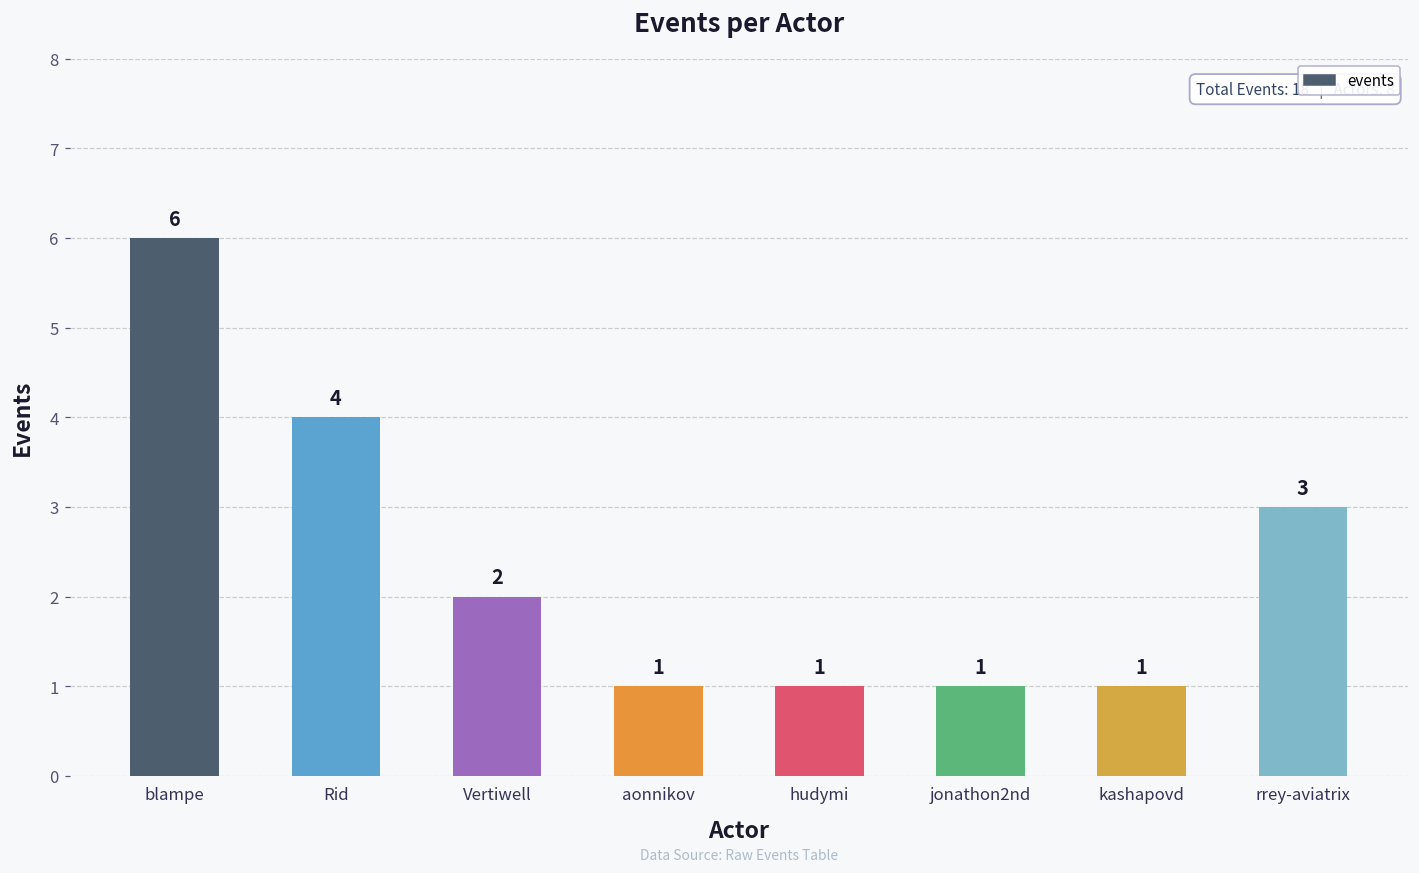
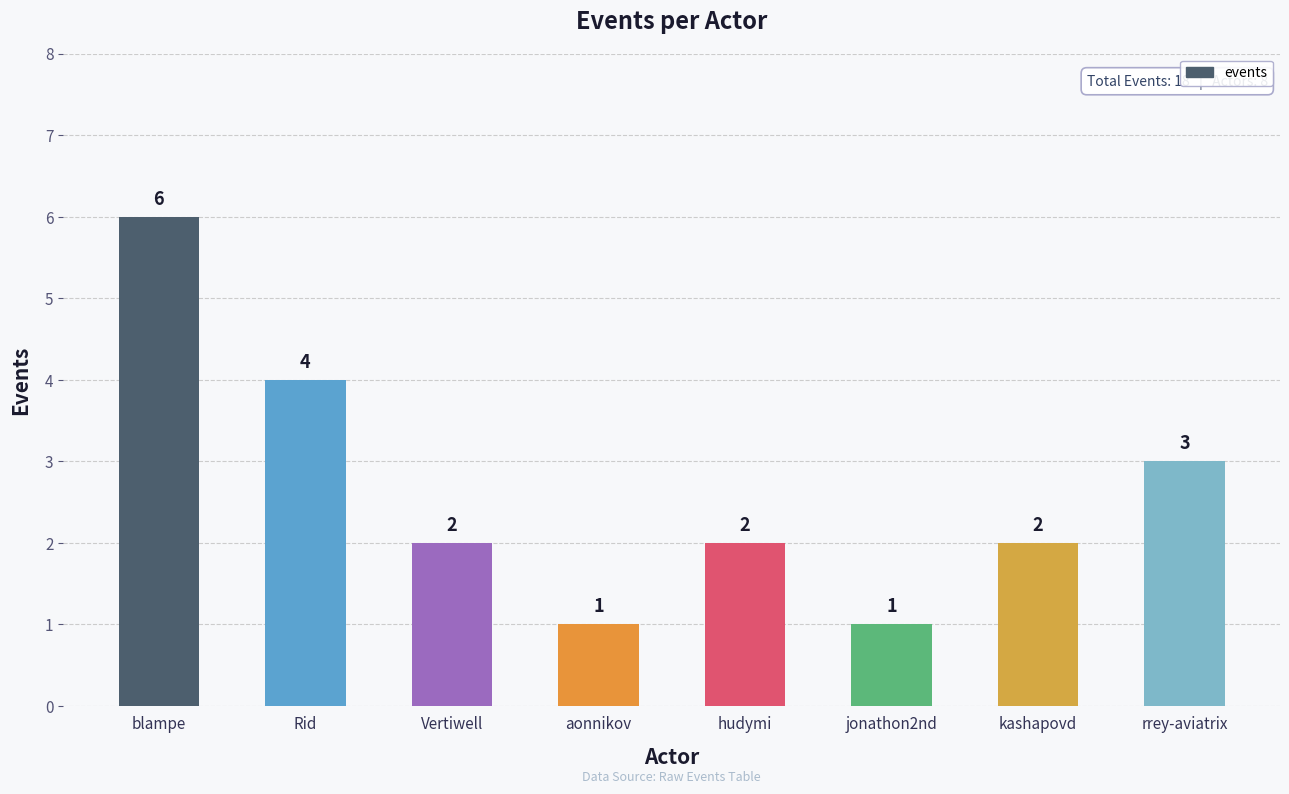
  {
    "blampe": 6,
    "Rid": 4,
    "Vertiwell": 2,
    "aonnikov": 1,
-   "hudymi": 1,
+   "hudymi": 2,
    "jonathon2nd": 1,
-   "kashapovd": 1,
+   "kashapovd": 2,
    "rrey-aviatrix": 3
  }
